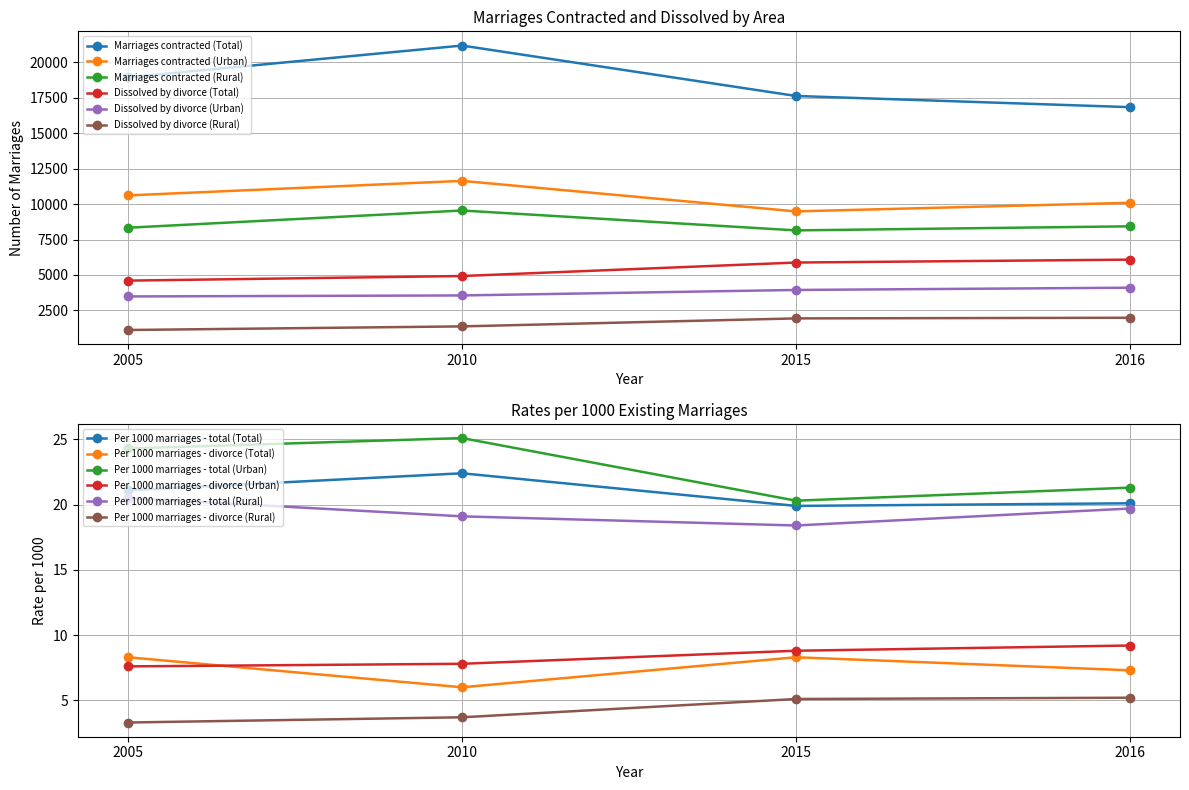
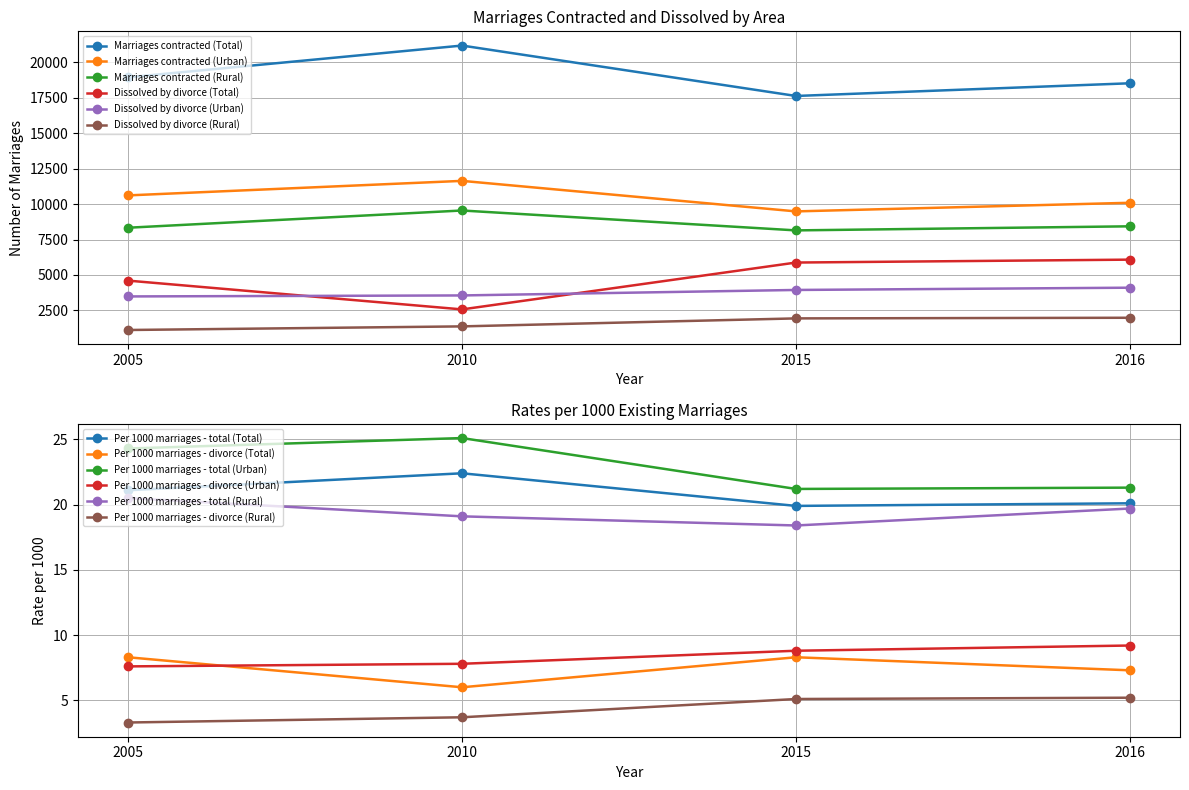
  {
    "Marriages Contracted and Dissolved by Area": {
      "Marriages contracted (Total)": {
        "2010": 21200,
        "2015": 17600,
-       "2016": 16800
+       "2016": 18500
      },
      "Marriages contracted (Urban)": {
        "2005": 10600,
        "2010": 11600,
        "2015": 9500,
        "2016": 10100
      },
      "Marriages contracted (Rural)": {
        "2005": 8300,
        "2010": 9600,
        "2015": 8100,
        "2016": 8400
      },
      "Dissolved by divorce (Total)": {
        "2005": 4600,
-       "2010": 4900,
+       "2010": 2600,
        "2015": 5900,
        "2016": 6100
      },
      "Dissolved by divorce (Urban)": {
        "2005": 3500,
        "2010": 3600,
        "2015": 3900,
        "2016": 4100
      },
      "Dissolved by divorce (Rural)": {
        "2005": 1100,
        "2010": 1400,
        "2015": 1900,
        "2016": 2000
      }
    },
    "Rates per 1000 Existing Marriages": {
      "Per 1000 marriages - total (Total)": {
        "2010": 22.4,
        "2015": 19.9,
        "2016": 20.1
      },
      "Per 1000 marriages - divorce (Total)": {
        "2005": 8.3,
        "2010": 6.0,
        "2015": 8.3,
        "2016": 7.3
      },
      "Per 1000 marriages - total (Urban)": {
        "2010": 25.1,
-       "2015": 20.3,
+       "2015": 21.2,
        "2016": 21.3
      },
      "Per 1000 marriages - divorce (Urban)": {
        "2005": 7.6,
        "2010": 7.8,
        "2015": 8.8,
        "2016": 9.2
      },
      "Per 1000 marriages - total (Rural)": {
        "2010": 19.1,
        "2015": 18.4,
        "2016": 19.7
      },
      "Per 1000 marriages - divorce (Rural)": {
        "2005": 3.3,
        "2010": 3.7,
        "2015": 5.1,
        "2016": 5.2
      }
    }
  }
